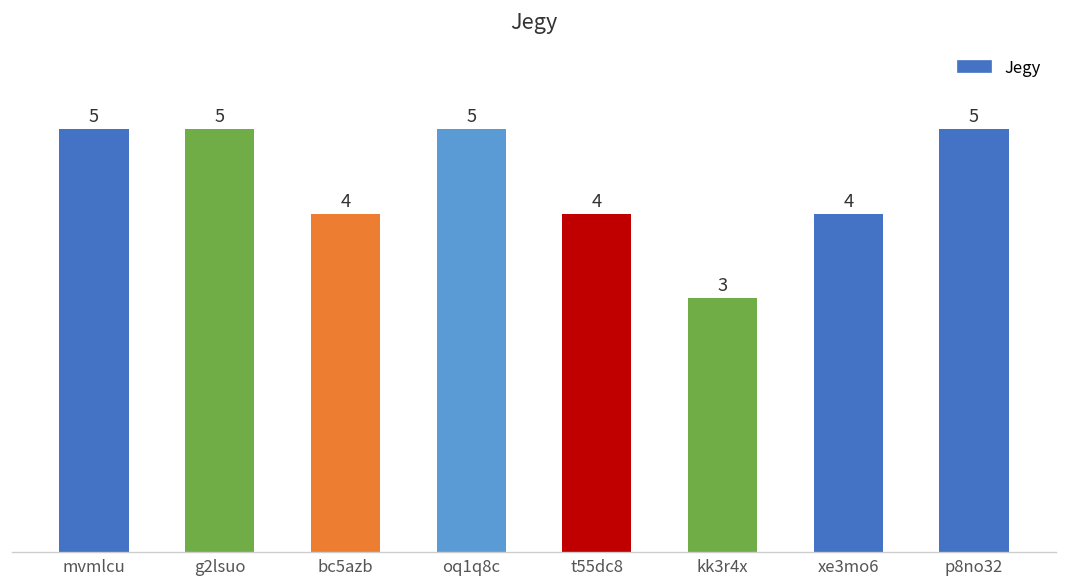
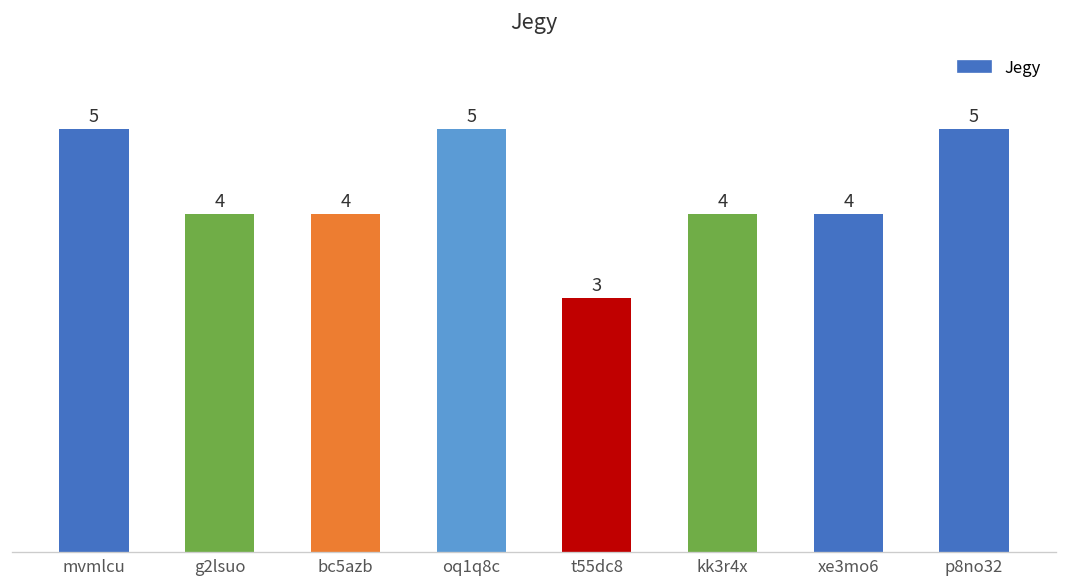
  {
    "mvmlcu": 5,
-   "g2lsuo": 5,
+   "g2lsuo": 4,
    "bc5azb": 4,
    "oq1q8c": 5,
-   "t55dc8": 4,
-   "kk3r4x": 3,
+   "t55dc8": 3,
+   "kk3r4x": 4,
    "xe3mo6": 4,
    "p8no32": 5
  }
